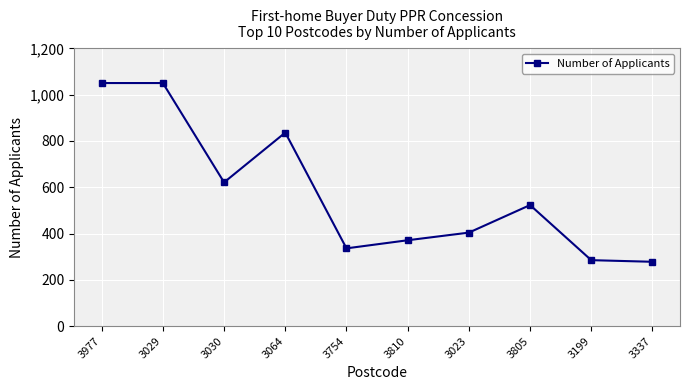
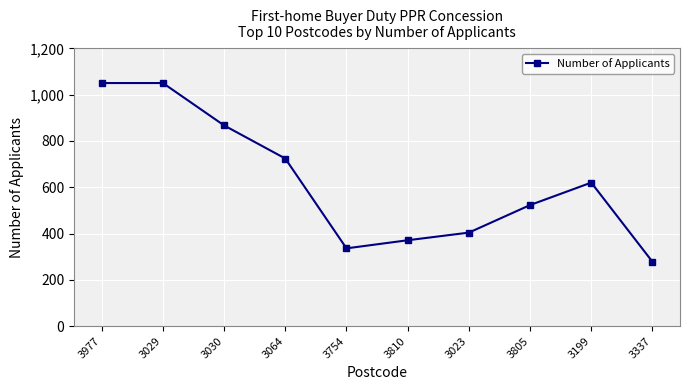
  {
    "3977": "1,050",
    "3029": "1,050",
-   "3030": "620",
-   "3064": "840",
+   "3030": "870",
+   "3064": "720",
    "3754": "340",
    "3810": "370",
    "3023": "400",
    "3805": "520",
-   "3199": "290",
+   "3199": "620",
    "3337": "280"
  }
